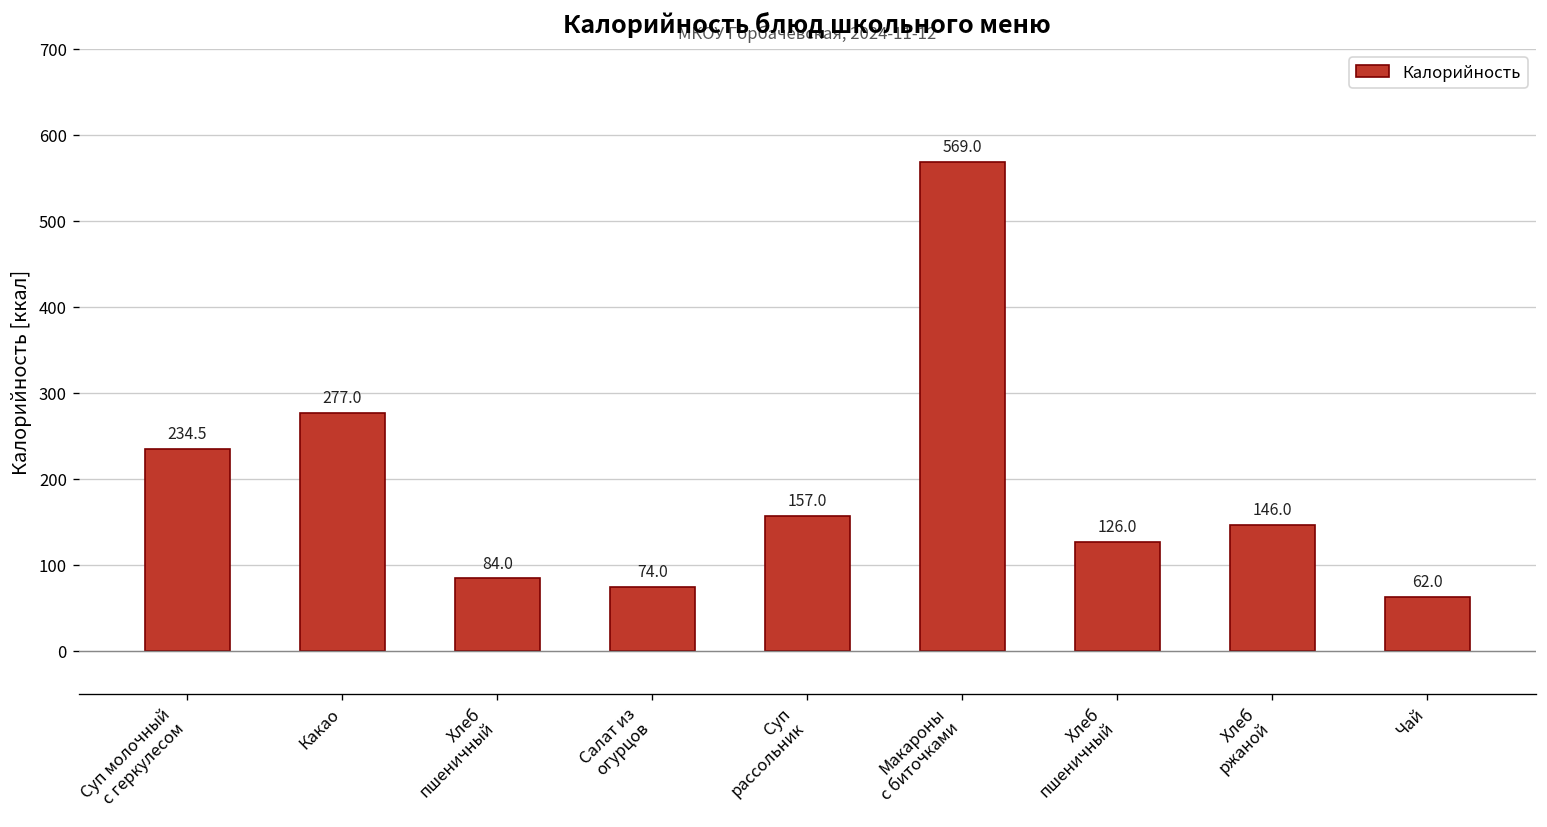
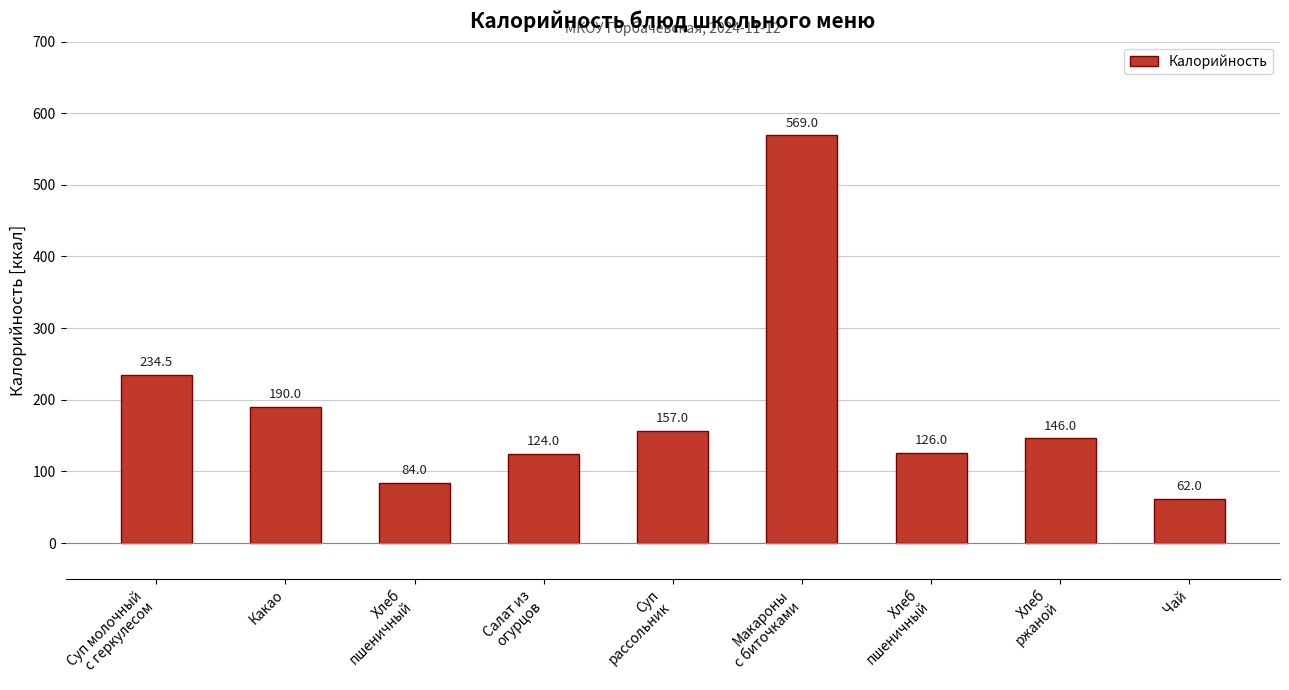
  {
    "Суп молочный с геркулесом": 234.5,
-   "Какао": 277.0,
-   "Салат из огурцов": 74.0,
+   "Какао": 190.0,
+   "Салат из огурцов": 124.0,
    "Суп рассольник": 157.0,
    "Макароны с биточками": 569.0,
    "Хлеб ржаной": 146.0,
    "Чай": 62.0
  }
